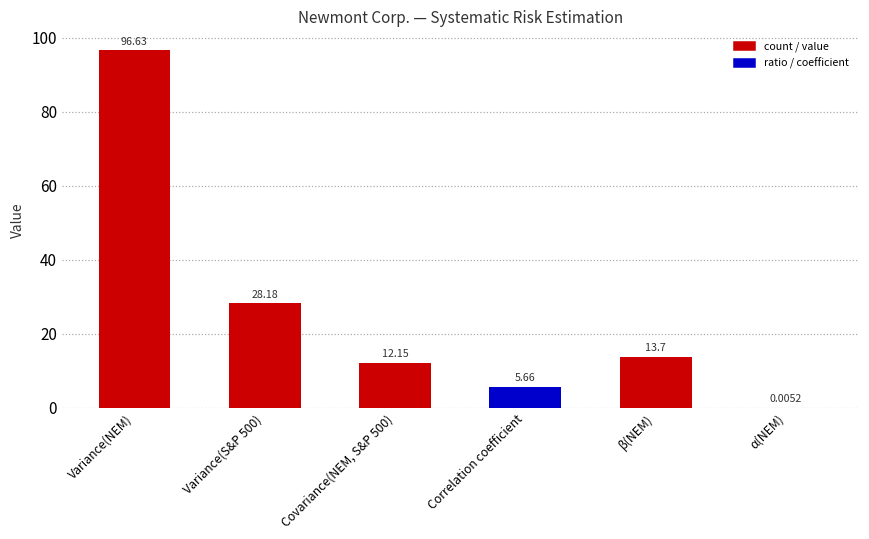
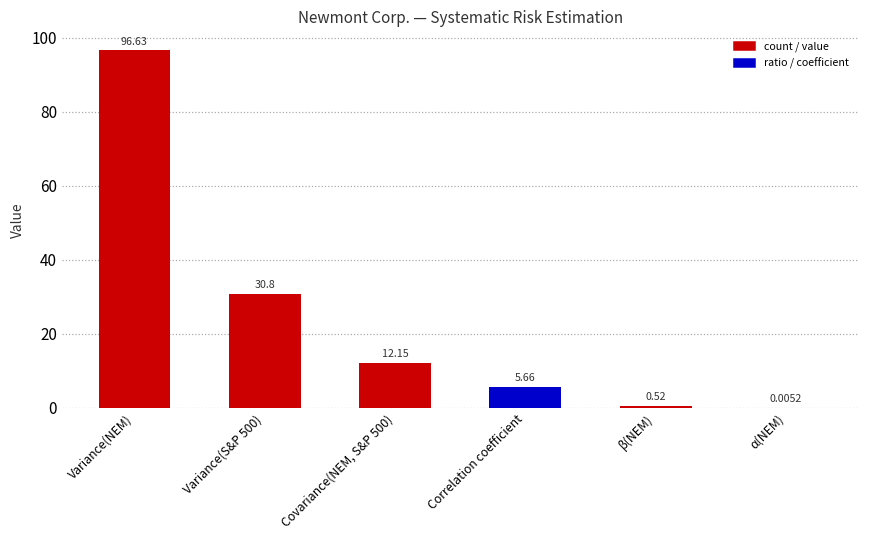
  {
    "Variance(NEM)": 96.63,
-   "Variance(S&P 500)": 28.18,
+   "Variance(S&P 500)": 30.8,
    "Covariance(NEM, S&P 500)": 12.15,
    "Correlation coefficient": 5.66,
-   "β(NEM)": 13.7,
+   "β(NEM)": 0.52,
    "α(NEM)": 0.0052
  }
